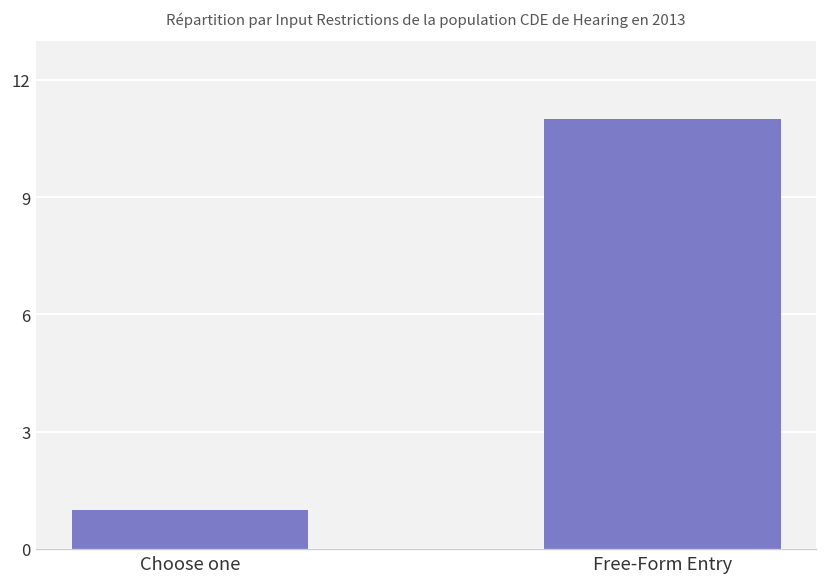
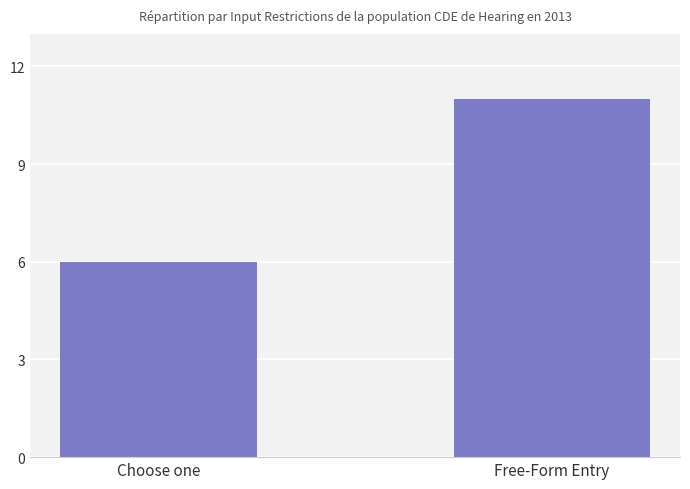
  {
-   "Choose one": 1,
+   "Choose one": 6,
    "Free-Form Entry": 11
  }
